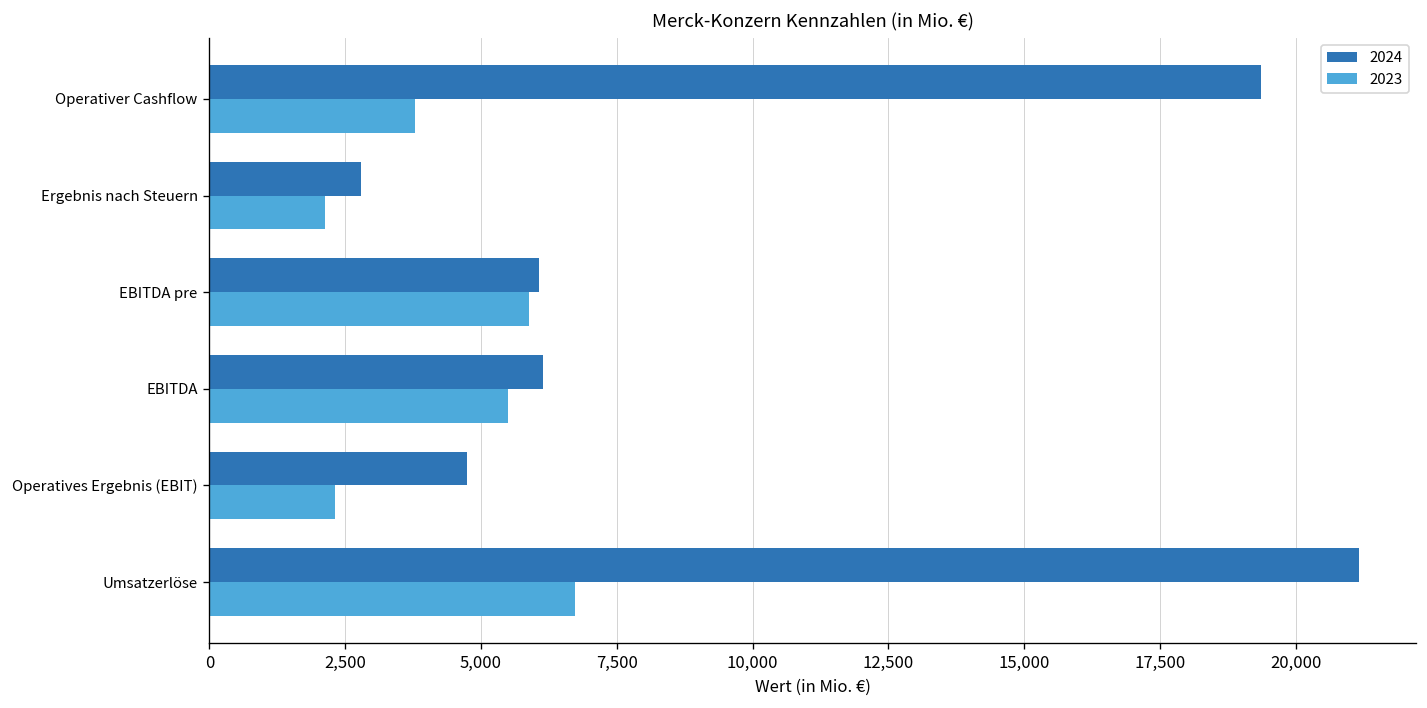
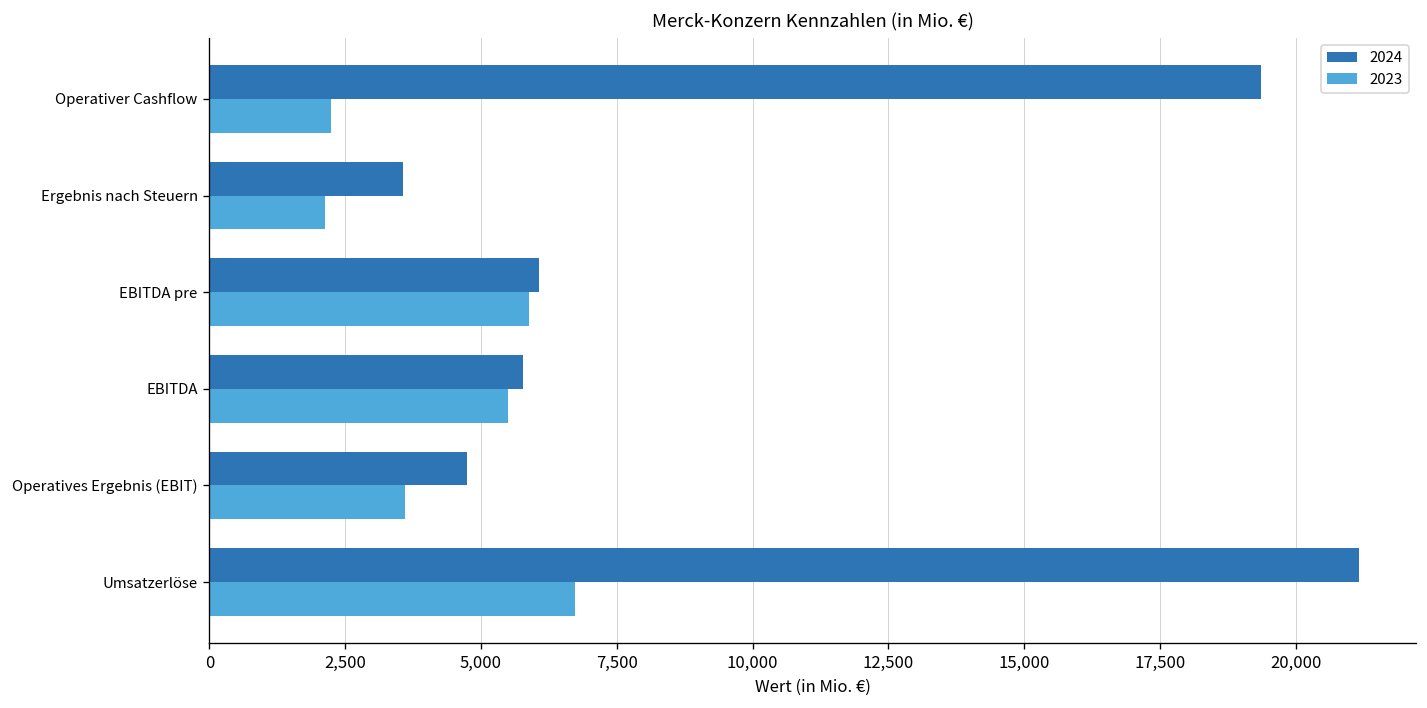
  {
    "2024": {
      "Operativer Cashflow": "19,400",
-     "Ergebnis nach Steuern": "2,800",
+     "Ergebnis nach Steuern": "3,600",
      "EBITDA pre": "6,100",
-     "EBITDA": "6,100",
+     "EBITDA": "5,800",
      "Operatives Ergebnis (EBIT)": "4,700",
      "Umsatzerlöse": "21,200"
    },
    "2023": {
-     "Operativer Cashflow": "3,800",
+     "Operativer Cashflow": "2,200",
      "Ergebnis nach Steuern": "2,100",
      "EBITDA pre": "5,900",
      "EBITDA": "5,500",
-     "Operatives Ergebnis (EBIT)": "2,300",
+     "Operatives Ergebnis (EBIT)": "3,600",
      "Umsatzerlöse": "6,700"
    }
  }
